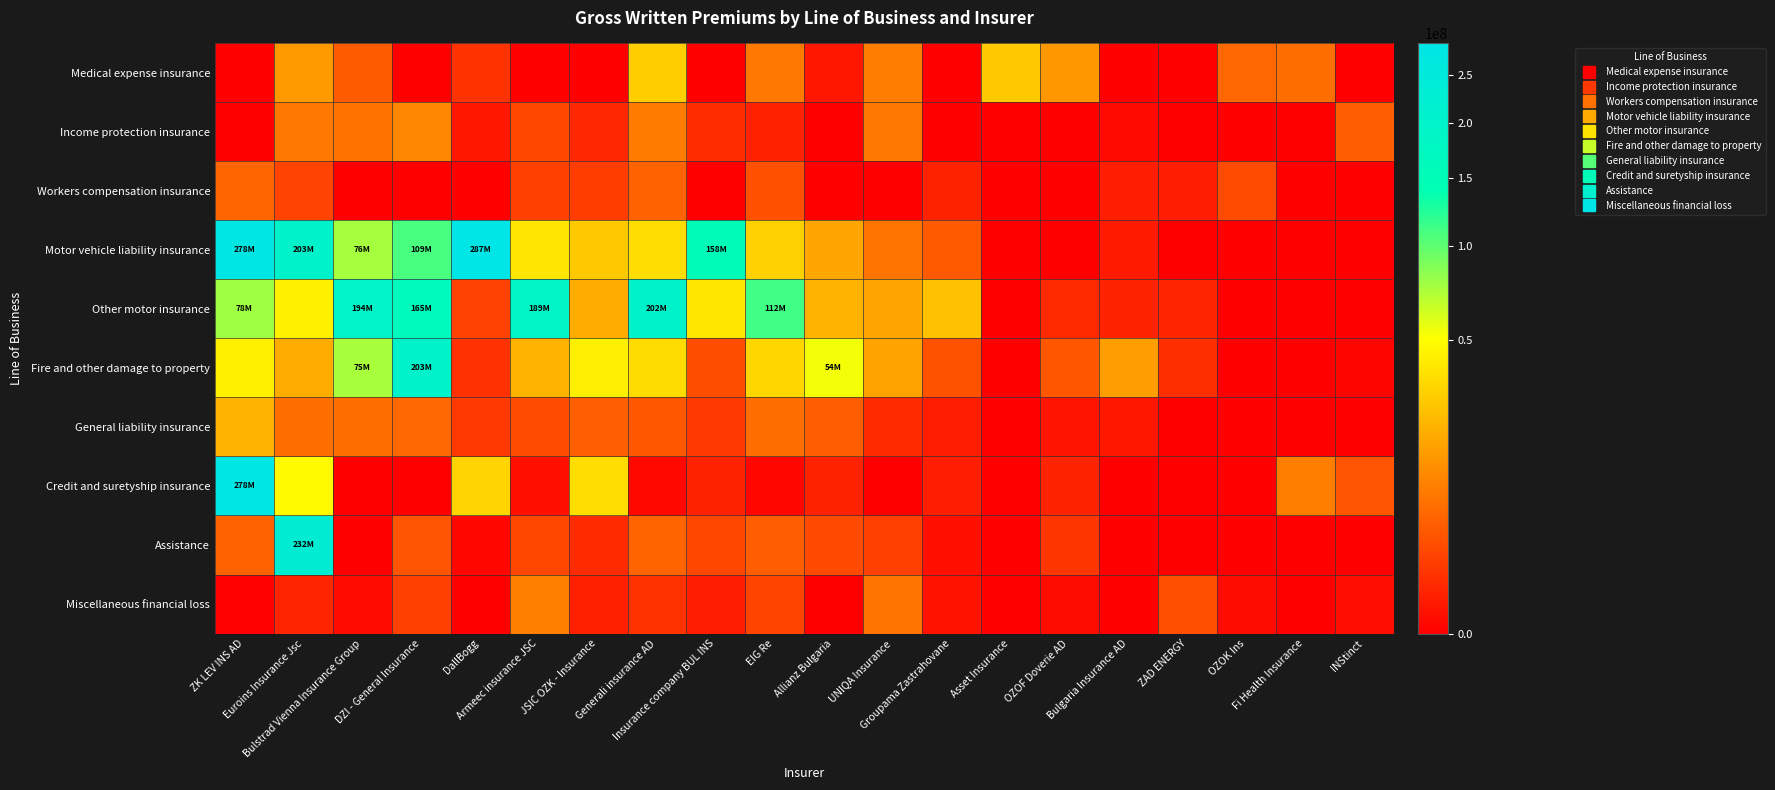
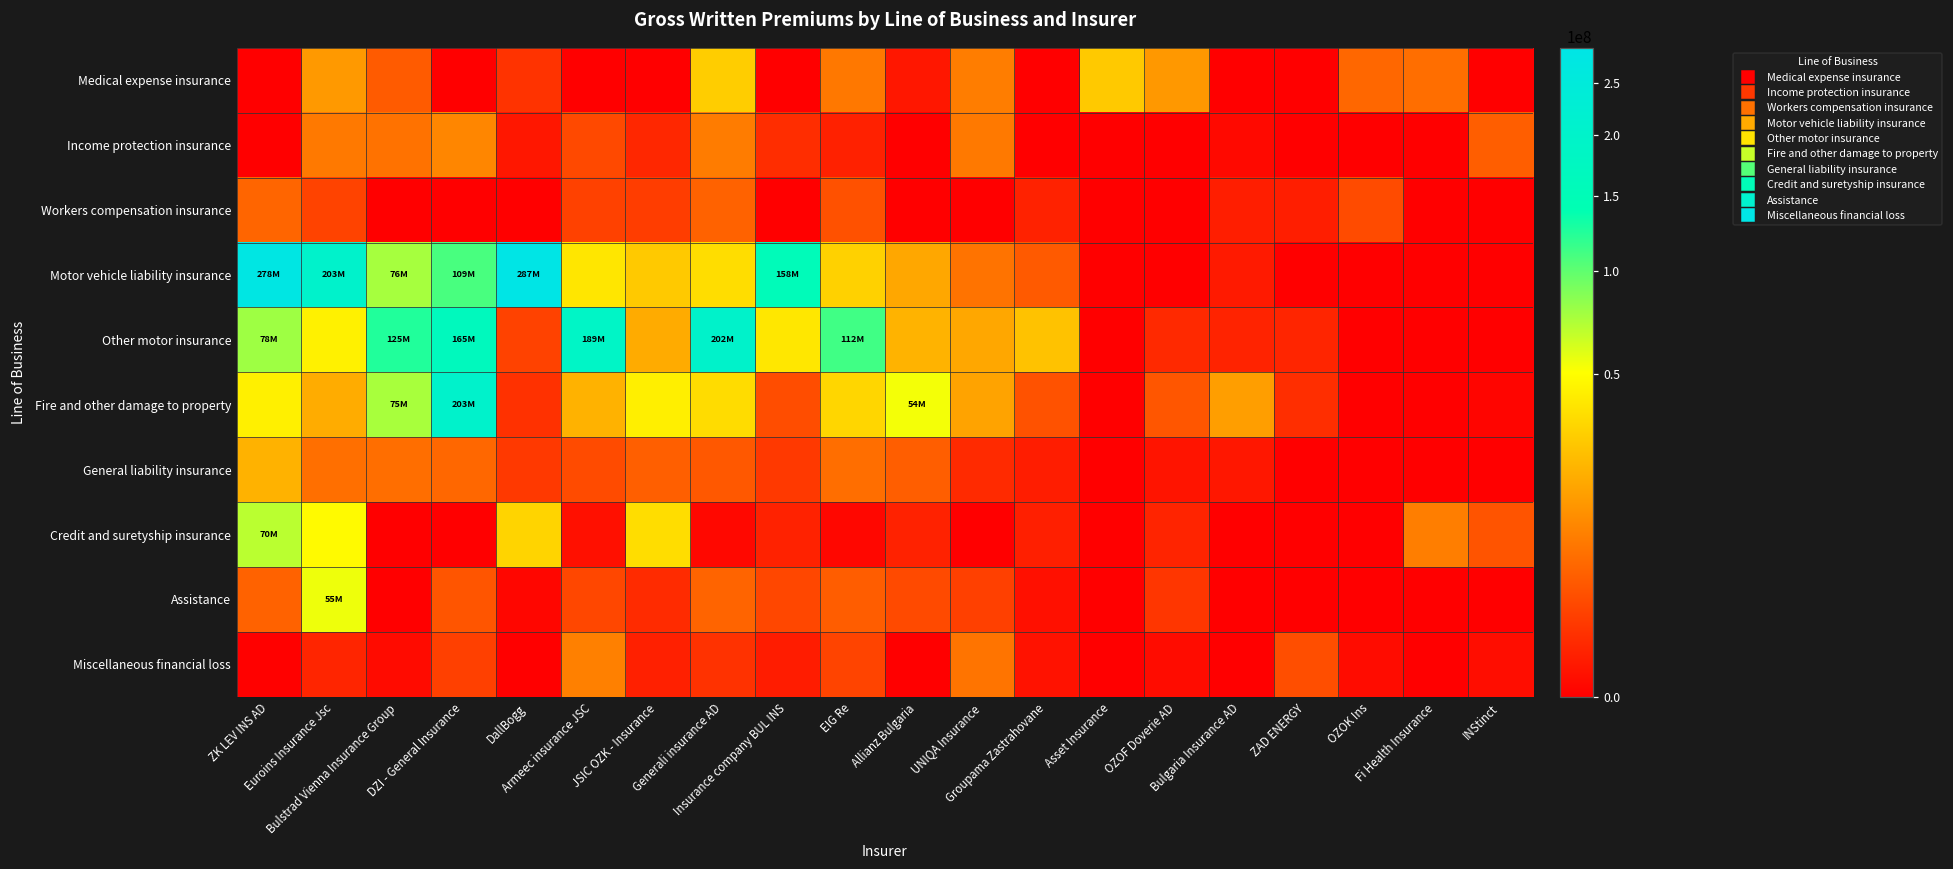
  {
    "Motor vehicle liability insurance": {
      "ZK LEV INS AD": "278M",
      "Euroins Insurance Jsc": "203M",
      "Bulstrad Vienna Insurance Group": "76M",
      "DZI - General Insurance": "109M",
      "DallBogg": "287M",
      "Insurance company BUL INS": "158M"
    },
    "Other motor insurance": {
      "ZK LEV INS AD": "78M",
-     "Bulstrad Vienna Insurance Group": "194M",
+     "Bulstrad Vienna Insurance Group": "125M",
      "DZI - General Insurance": "165M",
      "Armeec insurance JSC": "189M",
      "Generali insurance AD": "202M",
      "EIG Re": "112M"
    },
    "Fire and other damage to property": {
      "Bulstrad Vienna Insurance Group": "75M",
      "DZI - General Insurance": "203M",
      "Allianz Bulgaria": "54M"
    },
    "Credit and suretyship insurance": {
-     "ZK LEV INS AD": "278M"
+     "ZK LEV INS AD": "70M"
    },
    "Assistance": {
-     "Euroins Insurance Jsc": "232M"
+     "Euroins Insurance Jsc": "55M"
    }
  }
